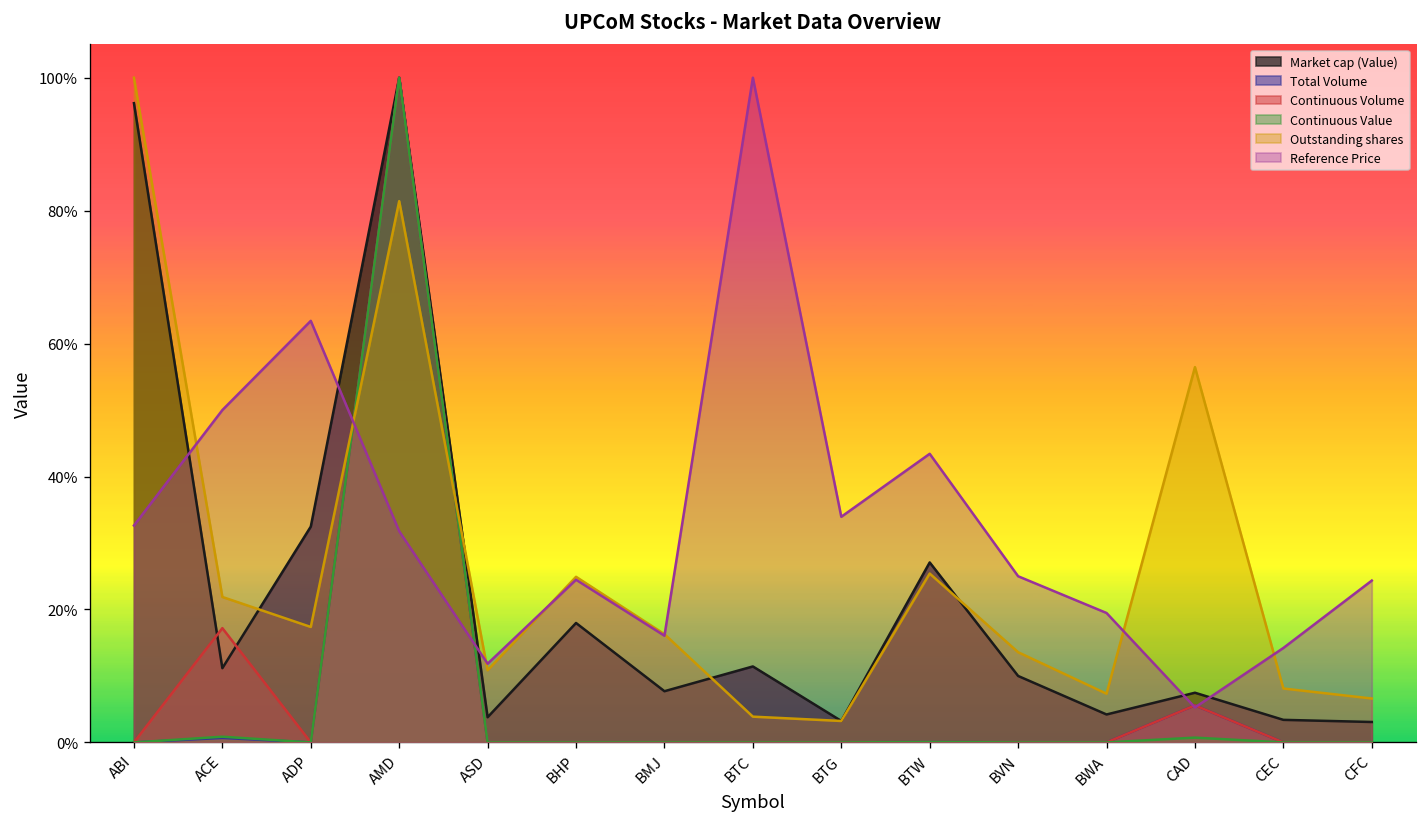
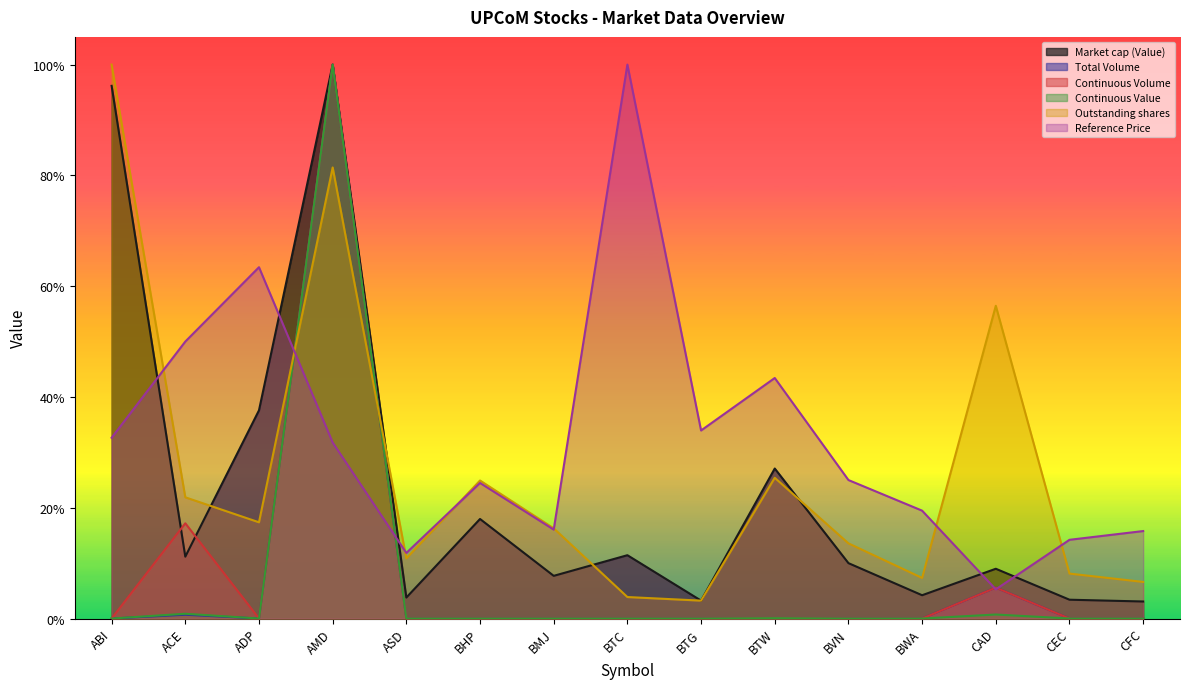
  {
    "Market cap (Value)": {
      "ABI": "96%",
      "ACE": "11%",
-     "ADP": "32%",
+     "ADP": "38%",
      "ASD": "4%",
      "BHP": "18%",
      "BMJ": "8%",
      "BTC": "11%",
      "BTW": "27%",
      "BVN": "10%",
      "BWA": "4%",
-     "CAD": "7%",
+     "CAD": "9%",
      "CEC": "3%",
      "CFC": "3%"
    },
    "Continuous Volume": {
      "ACE": "17%"
    },
    "Continuous Value": {
      "CAD": "1%"
    },
    "Outstanding shares": {
      "ABI": "100%",
      "ACE": "22%",
      "ADP": "17%",
      "AMD": "81%",
      "ASD": "11%",
      "BTC": "4%",
      "BTW": "25%",
      "BVN": "14%",
      "BWA": "7%",
      "CAD": "56%",
      "CEC": "8%",
      "CFC": "7%"
    },
    "Reference Price": {
      "ABI": "33%",
      "ACE": "50%",
      "ADP": "63%",
      "AMD": "32%",
      "ASD": "12%",
      "BTC": "100%",
      "BTG": "34%",
      "BTW": "43%",
      "BVN": "25%",
      "BWA": "19%",
      "CEC": "14%",
-     "CFC": "24%"
+     "CFC": "16%"
    }
  }
